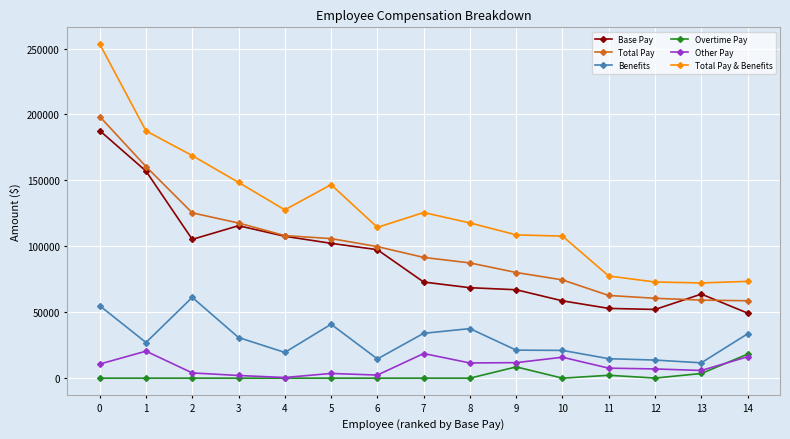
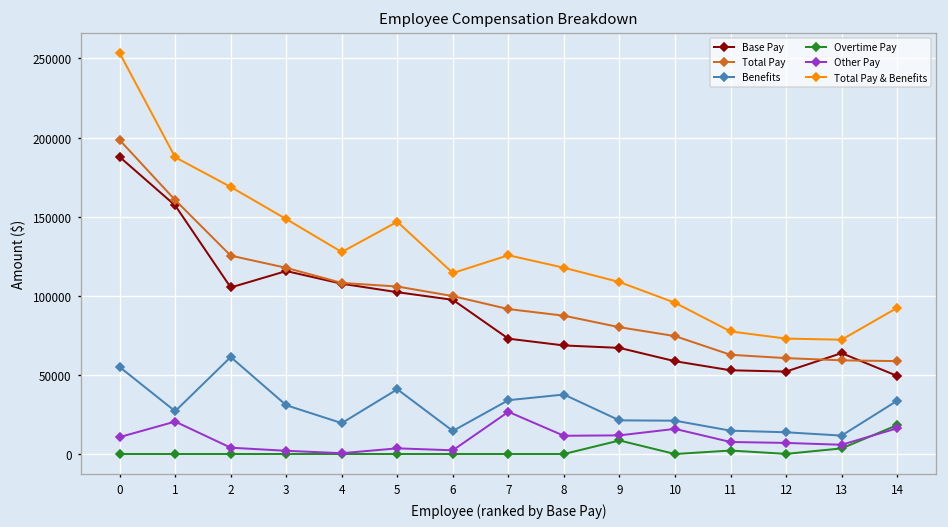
  {
    "Base Pay": {
      "0": 188000,
      "1": 157000,
      "2": 105000,
      "3": 116000,
      "5": 102000,
      "6": 97000,
      "7": 73000,
      "8": 69000,
      "9": 67000,
      "10": 59000,
      "11": 53000,
      "12": 52000,
      "13": 64000,
      "14": 49000
    },
    "Total Pay": {
      "0": 198000,
      "1": 161000,
      "2": 125000,
      "3": 118000,
      "5": 106000,
      "6": 100000,
      "7": 92000,
      "8": 87000,
      "9": 80000,
      "10": 75000,
      "11": 63000,
      "12": 61000,
      "13": 59000,
      "14": 59000
    },
    "Benefits": {
      "0": 55000,
      "1": 27000,
      "2": 61000,
      "3": 31000,
      "4": 20000,
      "5": 41000,
      "6": 15000,
      "7": 34000,
      "8": 38000,
      "9": 21000,
      "10": 21000,
      "11": 15000,
      "12": 14000,
      "13": 12000,
      "14": 34000
    },
    "Overtime Pay": {
      "0": 0,
      "1": 0,
      "2": 0,
      "3": 0,
      "5": 0,
      "6": 0,
      "7": 0,
      "8": 0,
      "9": 9000,
      "10": 0,
      "11": 2000,
      "12": 0,
      "13": 4000,
      "14": 18000
    },
    "Other Pay": {
      "0": 11000,
      "1": 20000,
      "2": 4000,
      "3": 2000,
      "5": 4000,
      "6": 2000,
-     "7": 19000,
+     "7": 27000,
      "8": 12000,
      "9": 12000,
      "10": 16000,
      "11": 8000,
      "12": 7000,
      "13": 6000,
      "14": 16000
    },
    "Total Pay & Benefits": {
      "0": 253000,
      "1": 188000,
      "2": 169000,
      "3": 149000,
      "4": 128000,
      "5": 147000,
      "6": 114000,
      "7": 126000,
      "8": 118000,
      "9": 109000,
-     "10": 108000,
+     "10": 96000,
      "11": 77000,
      "12": 73000,
      "13": 72000,
-     "14": 73000
+     "14": 92000
    }
  }
